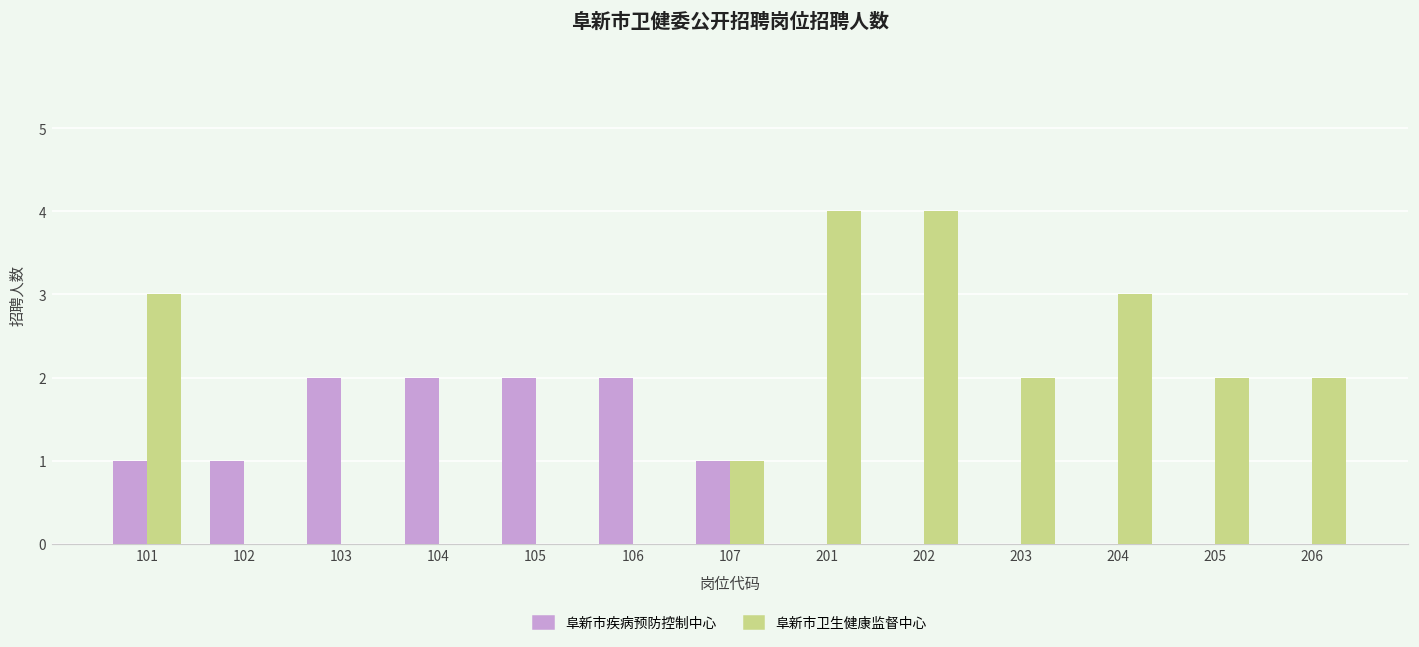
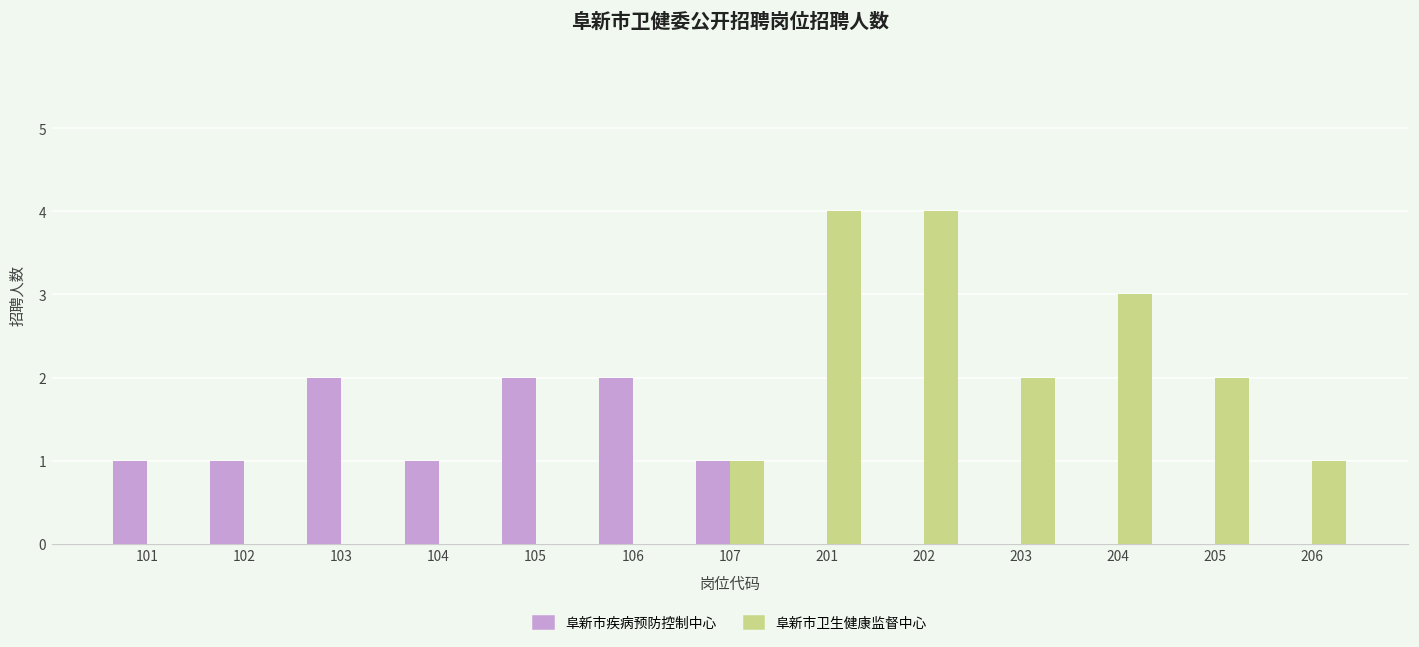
  {
    "阜新市疾病预防控制中心": {
      "101": 1,
      "102": 1,
      "103": 2,
-     "104": 2,
+     "104": 1,
      "105": 2,
      "106": 2,
      "107": 1,
      "201": 0,
      "202": 0,
      "203": 0,
      "204": 0,
      "205": 0,
      "206": 0
    },
    "阜新市卫生健康监督中心": {
-     "101": 3,
+     "101": 0,
      "102": 0,
      "103": 0,
      "104": 0,
      "105": 0,
      "106": 0,
      "107": 1,
      "201": 4,
      "202": 4,
      "203": 2,
      "204": 3,
      "205": 2,
-     "206": 2
+     "206": 1
    }
  }
